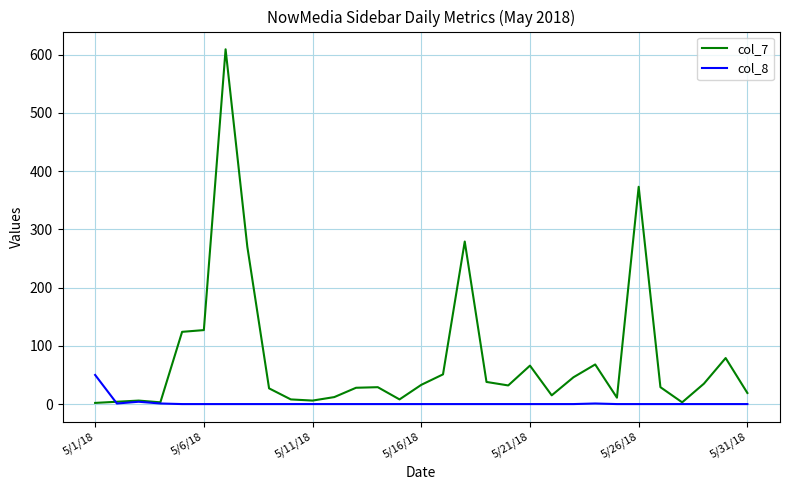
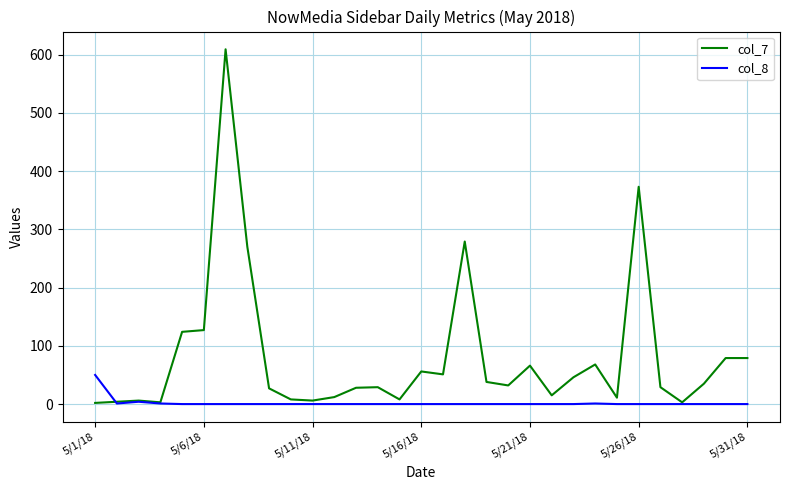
  {
    "col_7": {
      "5/1/18": 0,
      "5/6/18": 130,
      "5/11/18": 10,
-     "5/16/18": 30,
+     "5/16/18": 60,
      "5/21/18": 70,
      "5/26/18": 370,
-     "5/31/18": 20
+     "5/31/18": 80
    },
    "col_8": {
      "5/1/18": 50,
      "5/6/18": 0,
      "5/11/18": 0,
      "5/16/18": 0,
      "5/21/18": 0,
      "5/26/18": 0,
      "5/31/18": 0
    }
  }
